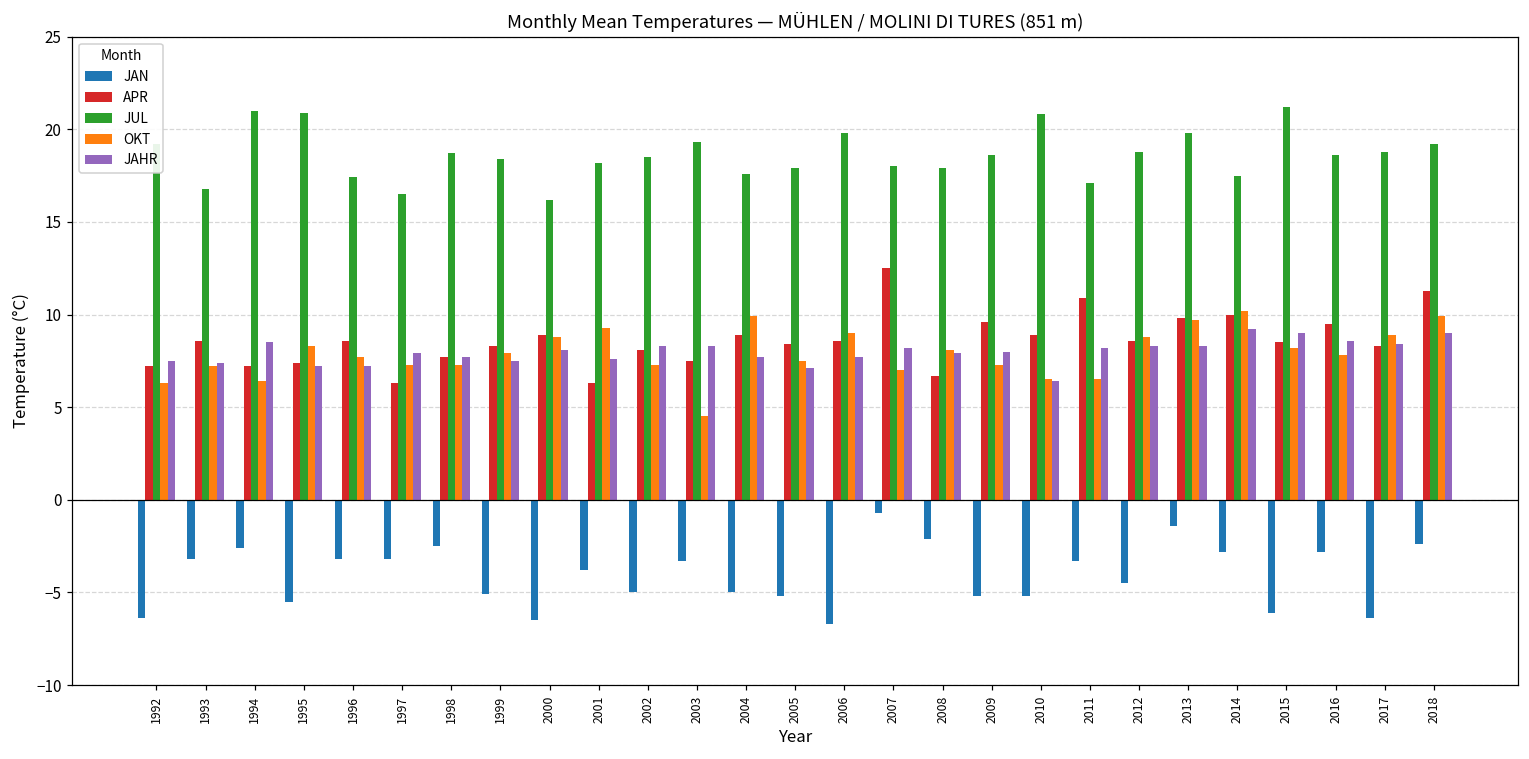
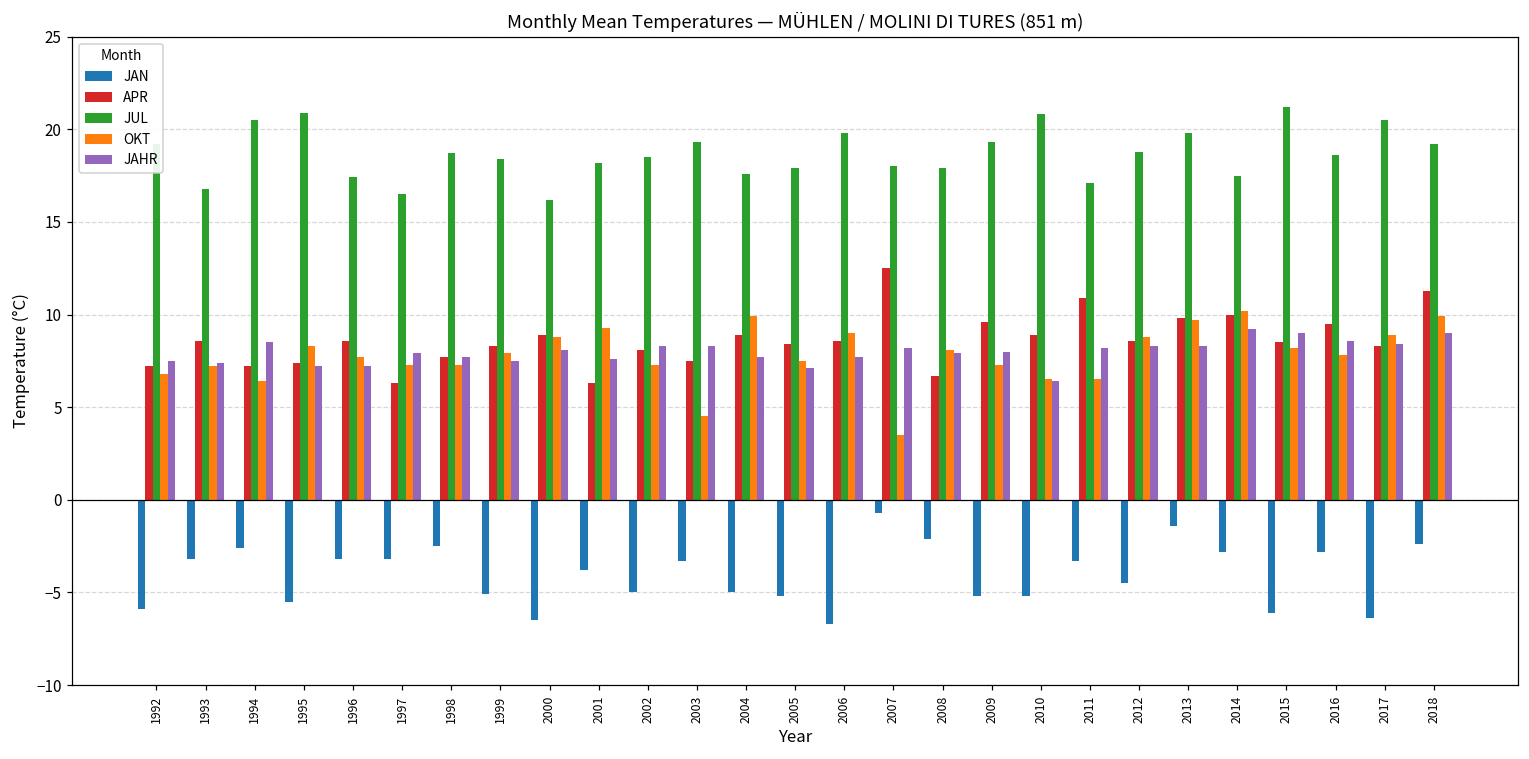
  {
    "JAN": {
-     "1992": -6.4,
+     "1992": -5.9,
      "1993": -3.2,
      "1994": -2.6,
      "1995": -5.5,
      "1996": -3.2,
      "1997": -3.2,
      "1998": -2.5,
      "1999": -5.1,
      "2000": -6.5,
      "2001": -3.8,
      "2002": -5.0,
      "2003": -3.3,
      "2004": -5.0,
      "2005": -5.2,
      "2006": -6.7,
      "2007": -0.7,
      "2008": -2.1,
      "2009": -5.2,
      "2010": -5.2,
      "2011": -3.3,
      "2012": -4.5,
      "2013": -1.4,
      "2014": -2.8,
      "2015": -6.1,
      "2016": -2.8,
      "2017": -6.4,
      "2018": -2.4
    },
    "APR": {
      "1992": 7.2,
      "1993": 8.6,
      "1994": 7.2,
      "1995": 7.4,
      "1996": 8.6,
      "1997": 6.3,
      "1998": 7.7,
      "1999": 8.3,
      "2000": 8.9,
      "2001": 6.3,
      "2002": 8.1,
      "2003": 7.5,
      "2004": 8.9,
      "2005": 8.4,
      "2006": 8.6,
      "2007": 12.5,
      "2008": 6.7,
      "2009": 9.6,
      "2010": 8.9,
      "2011": 10.9,
      "2012": 8.6,
      "2013": 9.8,
      "2014": 10.0,
      "2015": 8.5,
      "2016": 9.5,
      "2017": 8.3,
      "2018": 11.3
    },
    "JUL": {
      "1993": 16.8,
-     "1994": 21.0,
+     "1994": 20.5,
      "1995": 20.9,
      "1996": 17.4,
      "1997": 16.5,
      "1998": 18.7,
      "1999": 18.4,
      "2000": 16.2,
      "2001": 18.2,
      "2002": 18.5,
      "2003": 19.3,
      "2004": 17.6,
      "2005": 17.9,
      "2006": 19.8,
      "2007": 18.0,
      "2008": 17.9,
-     "2009": 18.6,
+     "2009": 19.3,
      "2010": 20.8,
      "2011": 17.1,
      "2012": 18.8,
      "2013": 19.8,
      "2014": 17.5,
      "2015": 21.2,
      "2016": 18.6,
-     "2017": 18.8,
+     "2017": 20.5,
      "2018": 19.2
    },
    "OKT": {
-     "1992": 6.3,
+     "1992": 6.8,
      "1993": 7.2,
      "1994": 6.4,
      "1995": 8.3,
      "1996": 7.7,
      "1997": 7.3,
      "1998": 7.3,
      "1999": 7.9,
      "2000": 8.8,
      "2001": 9.3,
      "2002": 7.3,
      "2003": 4.5,
      "2004": 9.9,
      "2005": 7.5,
      "2006": 9.0,
-     "2007": 7.0,
+     "2007": 3.5,
      "2008": 8.1,
      "2009": 7.3,
      "2010": 6.5,
      "2011": 6.5,
      "2012": 8.8,
      "2013": 9.7,
      "2014": 10.2,
      "2015": 8.2,
      "2016": 7.8,
      "2017": 8.9,
      "2018": 9.9
    },
    "JAHR": {
      "1992": 7.5,
      "1993": 7.4,
      "1994": 8.5,
      "1995": 7.2,
      "1996": 7.2,
      "1997": 7.9,
      "1998": 7.7,
      "1999": 7.5,
      "2000": 8.1,
      "2001": 7.6,
      "2002": 8.3,
      "2003": 8.3,
      "2004": 7.7,
      "2005": 7.1,
      "2006": 7.7,
      "2007": 8.2,
      "2008": 7.9,
      "2009": 8.0,
      "2010": 6.4,
      "2011": 8.2,
      "2012": 8.3,
      "2013": 8.3,
      "2014": 9.2,
      "2015": 9.0,
      "2016": 8.6,
      "2017": 8.4,
      "2018": 9.0
    }
  }
